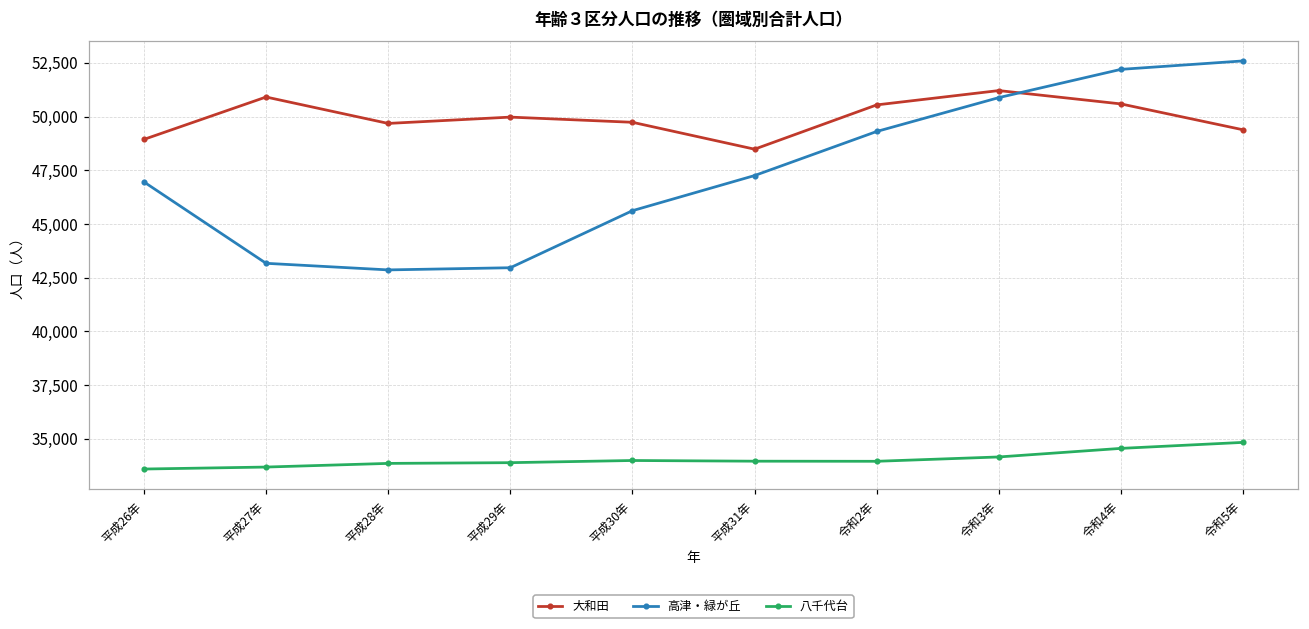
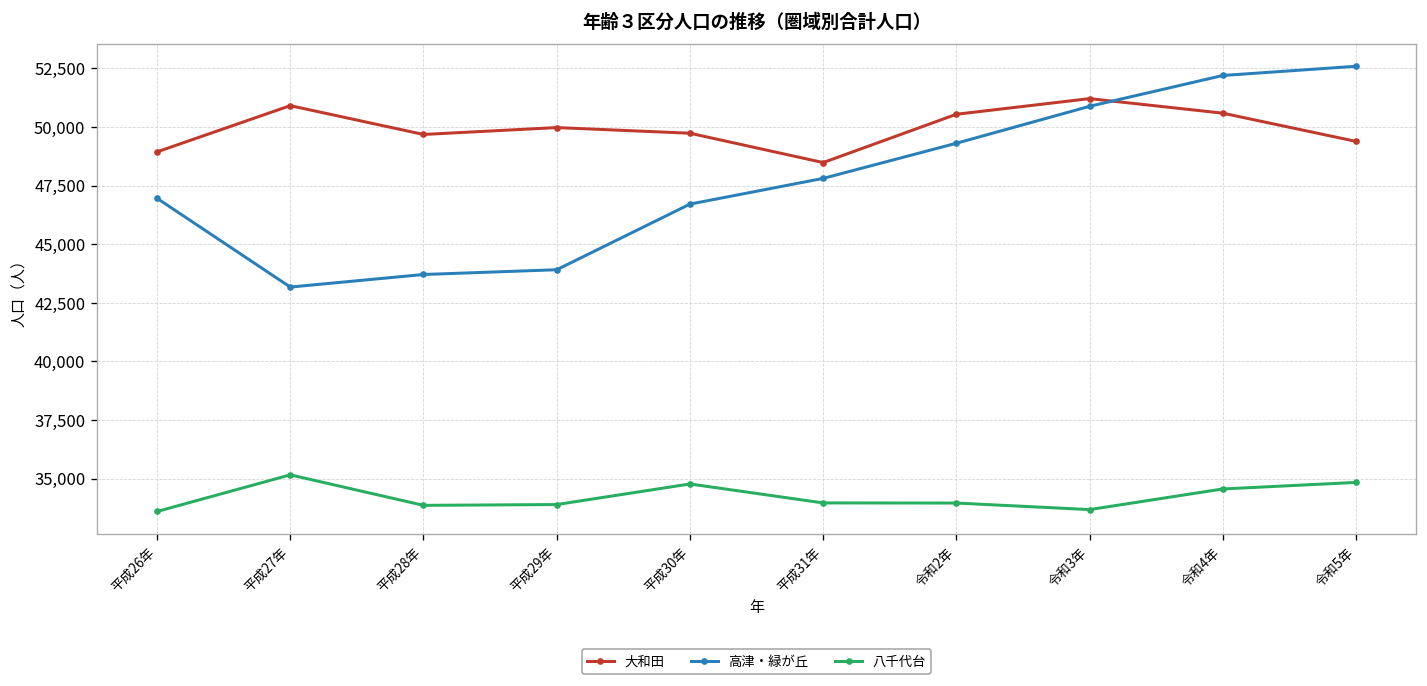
  {
    "大和田": {
      "平成26年": "48,900",
      "平成27年": "50,900",
      "平成28年": "49,700",
      "平成29年": "50,000",
      "平成30年": "49,700",
      "平成31年": "48,500",
      "令和2年": "50,500",
      "令和3年": "51,200",
      "令和4年": "50,600",
      "令和5年": "49,400"
    },
    "高津・緑が丘": {
      "平成26年": "47,000",
      "平成27年": "43,200",
-     "平成28年": "42,900",
-     "平成29年": "43,000",
-     "平成30年": "45,600",
-     "平成31年": "47,300",
+     "平成28年": "43,700",
+     "平成29年": "43,900",
+     "平成30年": "46,700",
+     "平成31年": "47,800",
      "令和2年": "49,300",
      "令和3年": "50,900",
      "令和4年": "52,200",
      "令和5年": "52,600"
    },
    "八千代台": {
      "平成26年": "33,600",
-     "平成27年": "33,700",
+     "平成27年": "35,200",
      "平成28年": "33,900",
      "平成29年": "33,900",
-     "平成30年": "34,000",
+     "平成30年": "34,800",
      "平成31年": "34,000",
      "令和2年": "34,000",
-     "令和3年": "34,200",
+     "令和3年": "33,700",
      "令和4年": "34,600",
      "令和5年": "34,800"
    }
  }
